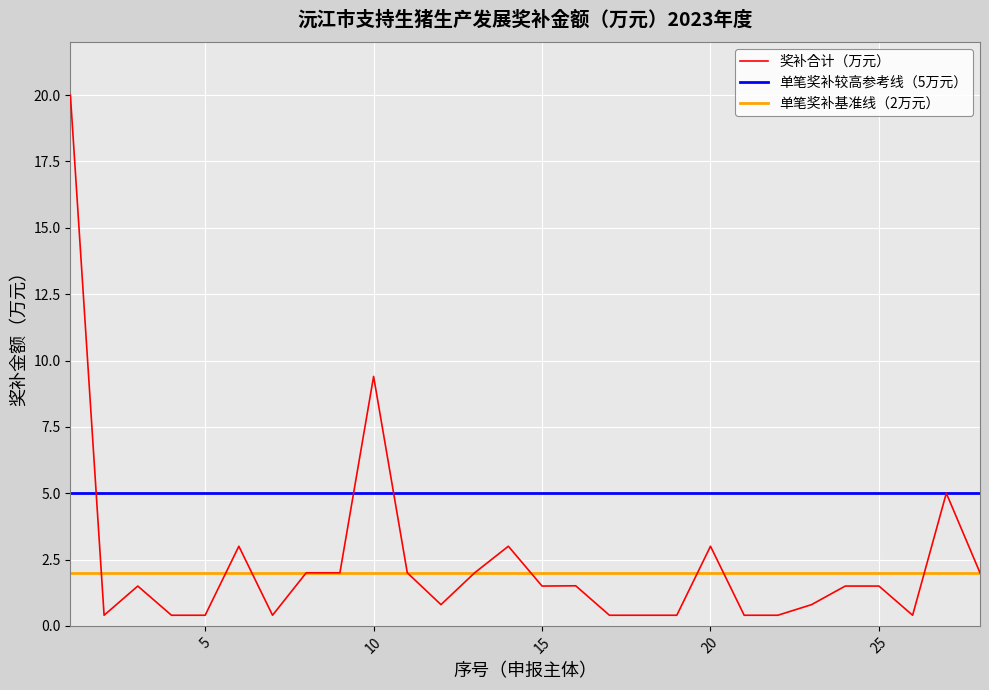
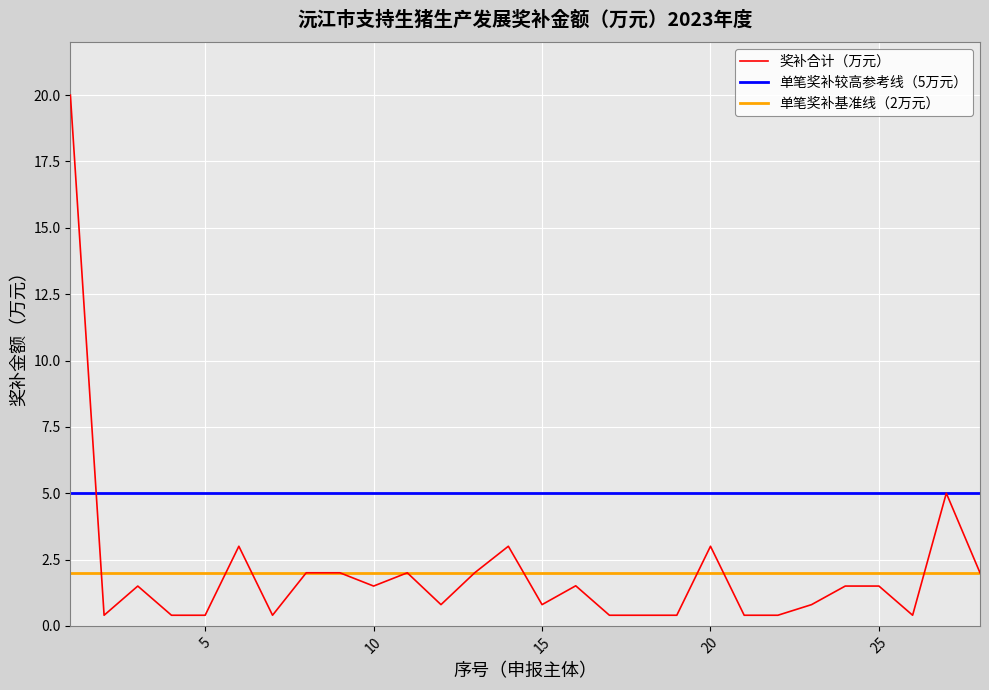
  {
    "奖补合计（万元）": {
      "5": 0.4,
-     "10": 9.4,
-     "15": 1.5,
+     "10": 1.5,
+     "15": 0.8,
      "20": 3.0,
      "25": 1.5
    },
    "单笔奖补较高参考线（5万元）": {
      "5": 5.0,
      "10": 5.0,
      "15": 5.0,
      "20": 5.0,
      "25": 5.0
    },
    "单笔奖补基准线（2万元）": {
      "5": 2.0,
      "10": 2.0,
      "15": 2.0,
      "20": 2.0,
      "25": 2.0
    }
  }
